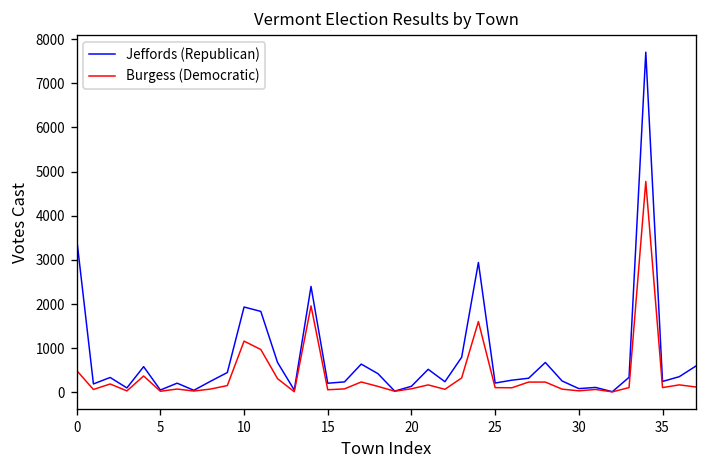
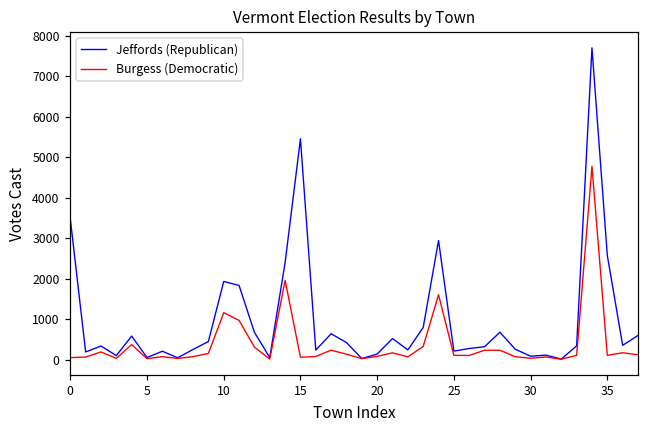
  {
    "Jeffords (Republican)": {
      "0": 3500,
      "10": 1900,
-     "15": 200,
+     "15": 5500,
      "25": 200,
-     "35": 200
+     "35": 2600
    },
    "Burgess (Democratic)": {
-     "0": 500,
+     "0": 100,
      "10": 1200,
      "15": 100,
      "25": 100,
      "35": 100
    }
  }
